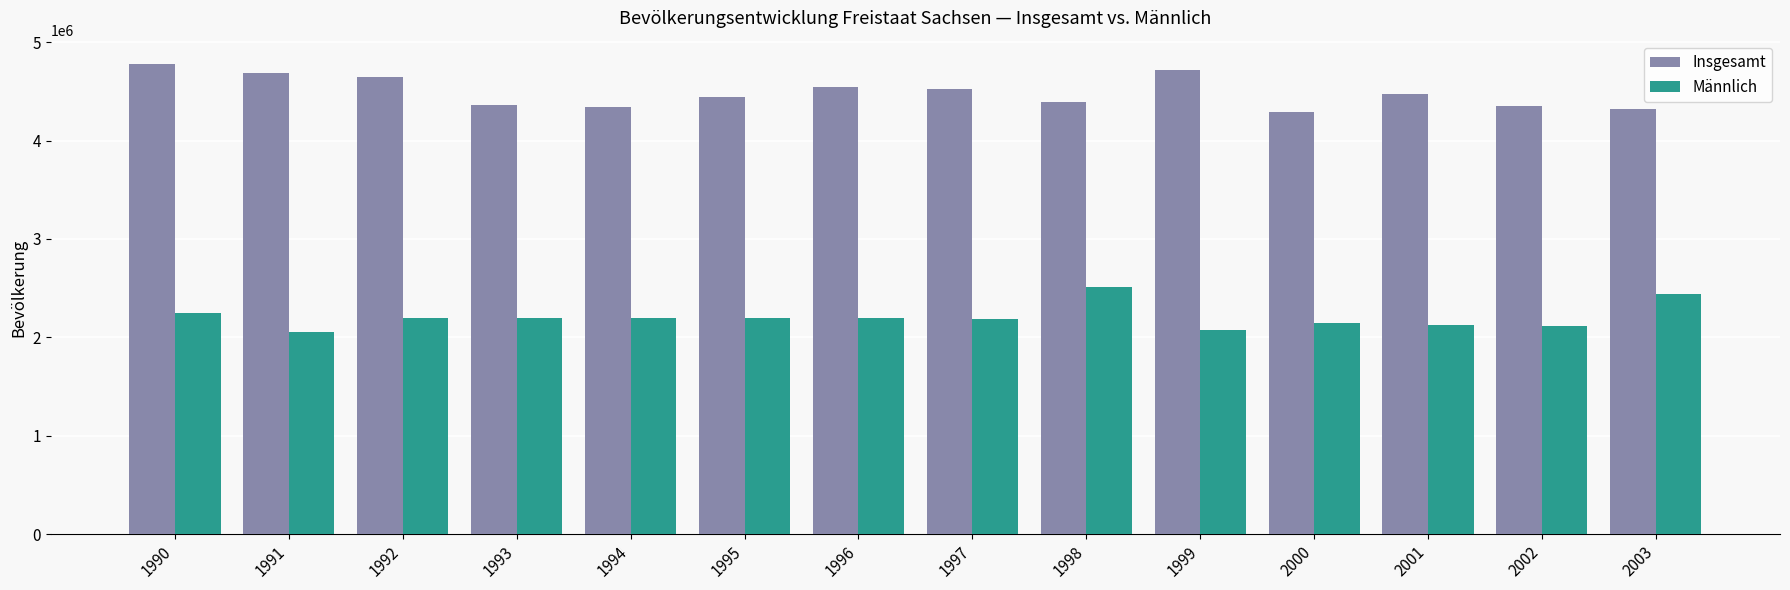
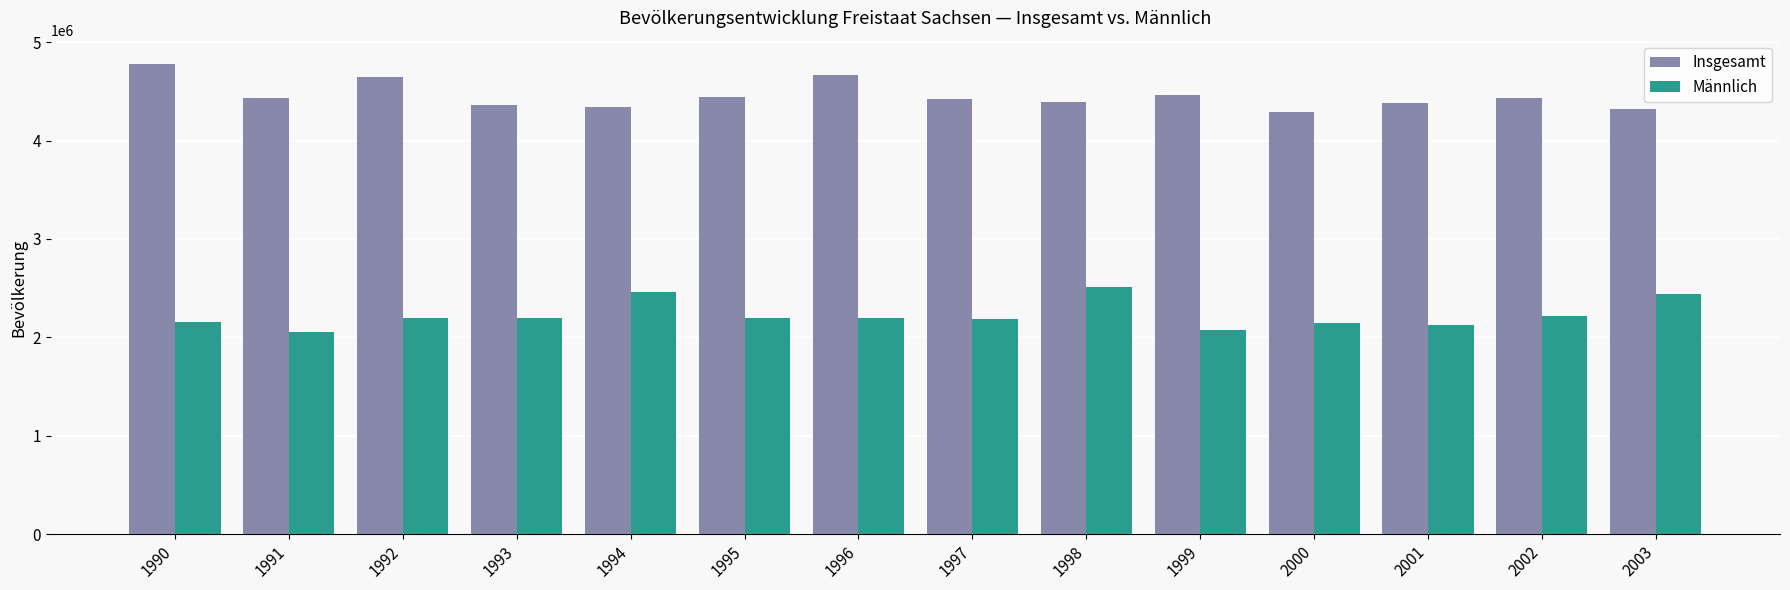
  {
    "Insgesamt": {
      "1990": 4800000,
-     "1991": 4700000,
+     "1991": 4400000,
      "1992": 4600000,
      "1993": 4400000,
      "1994": 4300000,
      "1995": 4400000,
-     "1996": 4500000,
-     "1997": 4500000,
+     "1996": 4700000,
+     "1997": 4400000,
      "1998": 4400000,
-     "1999": 4700000,
+     "1999": 4500000,
      "2000": 4300000,
-     "2001": 4500000,
-     "2002": 4300000,
+     "2001": 4400000,
+     "2002": 4400000,
      "2003": 4300000
    },
    "Männlich": {
-     "1990": 2300000,
+     "1990": 2200000,
      "1991": 2100000,
      "1992": 2200000,
      "1993": 2200000,
-     "1994": 2200000,
+     "1994": 2500000,
      "1995": 2200000,
      "1996": 2200000,
      "1997": 2200000,
      "1998": 2500000,
      "1999": 2100000,
      "2000": 2100000,
      "2001": 2100000,
-     "2002": 2100000,
+     "2002": 2200000,
      "2003": 2400000
    }
  }
